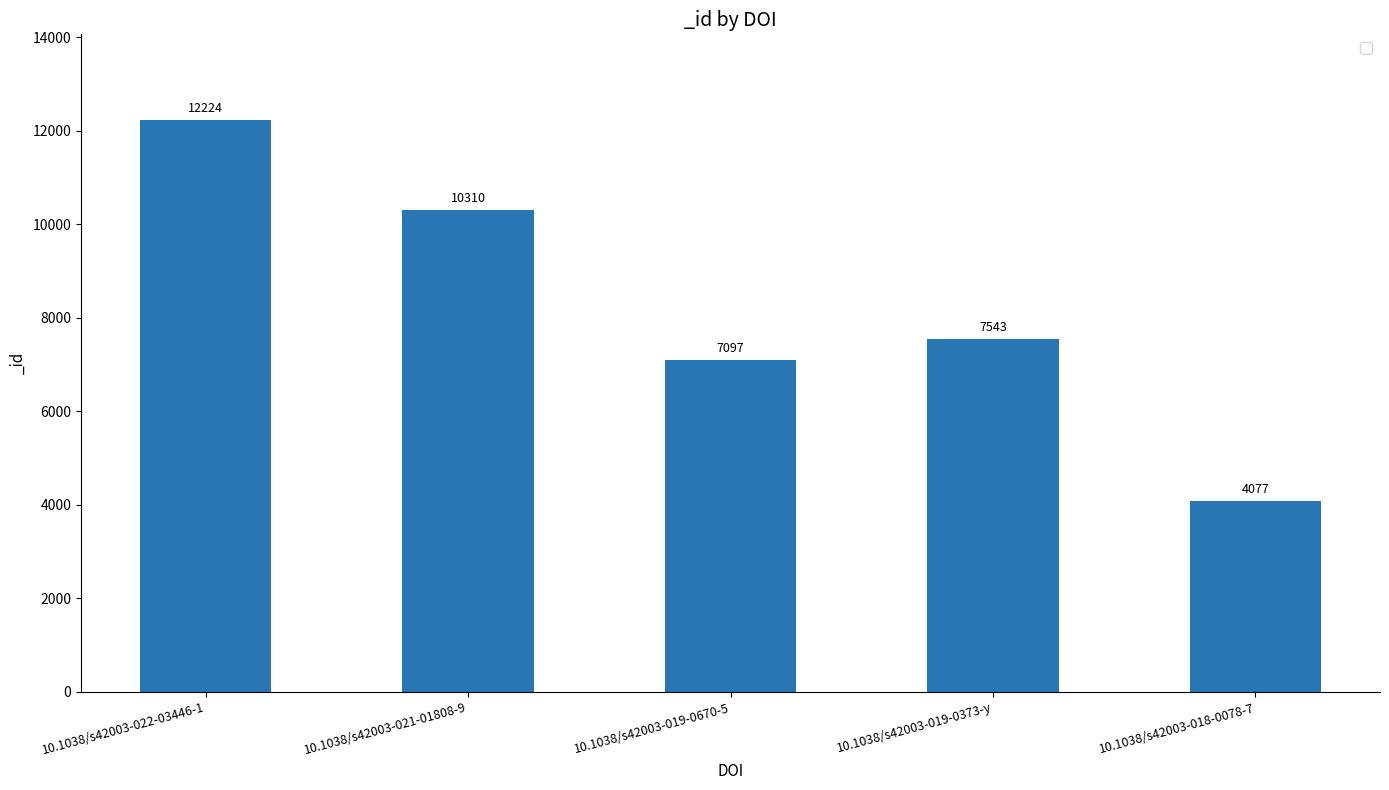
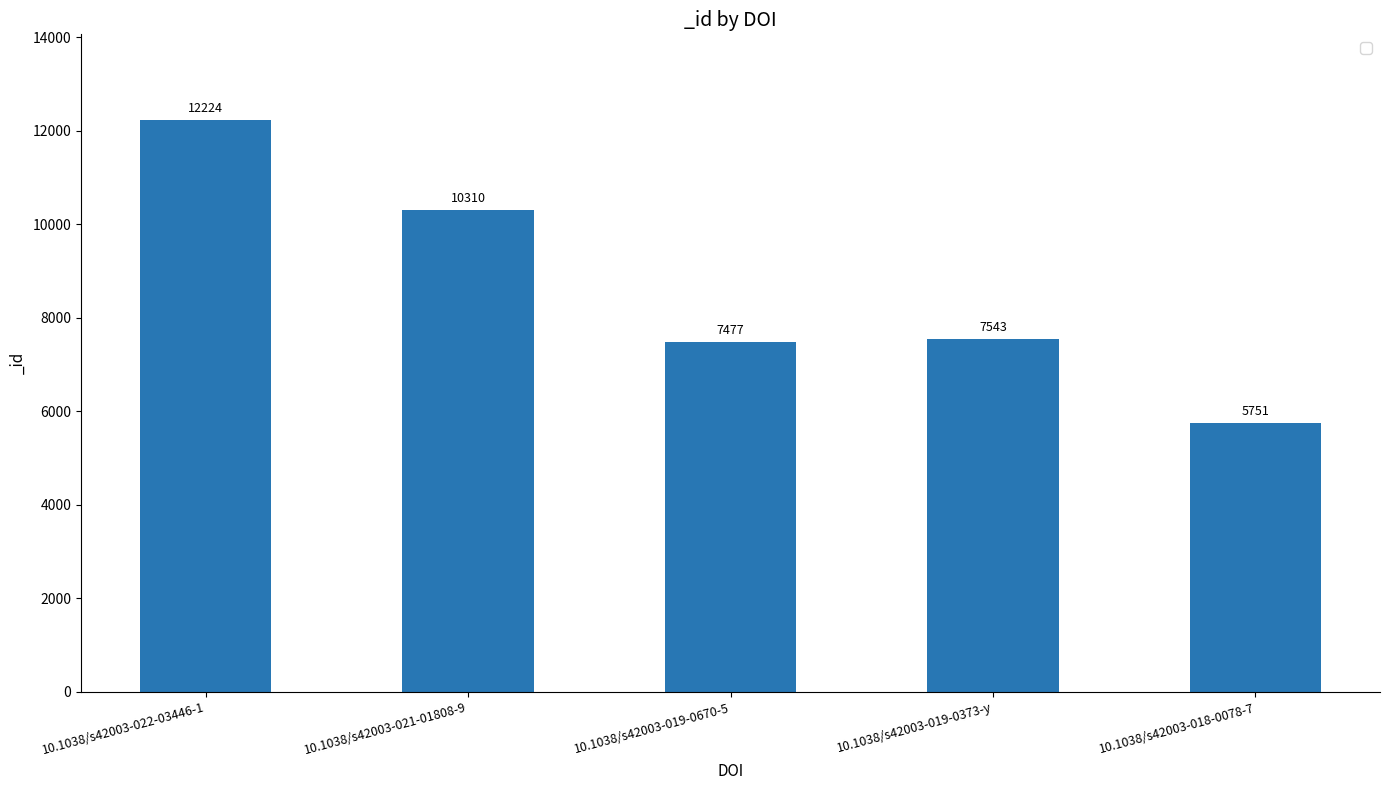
  {
    "10.1038/s42003-022-03446-1": 12224,
    "10.1038/s42003-021-01808-9": 10310,
-   "10.1038/s42003-019-0670-5": 7097,
+   "10.1038/s42003-019-0670-5": 7477,
    "10.1038/s42003-019-0373-y": 7543,
-   "10.1038/s42003-018-0078-7": 4077
+   "10.1038/s42003-018-0078-7": 5751
  }
